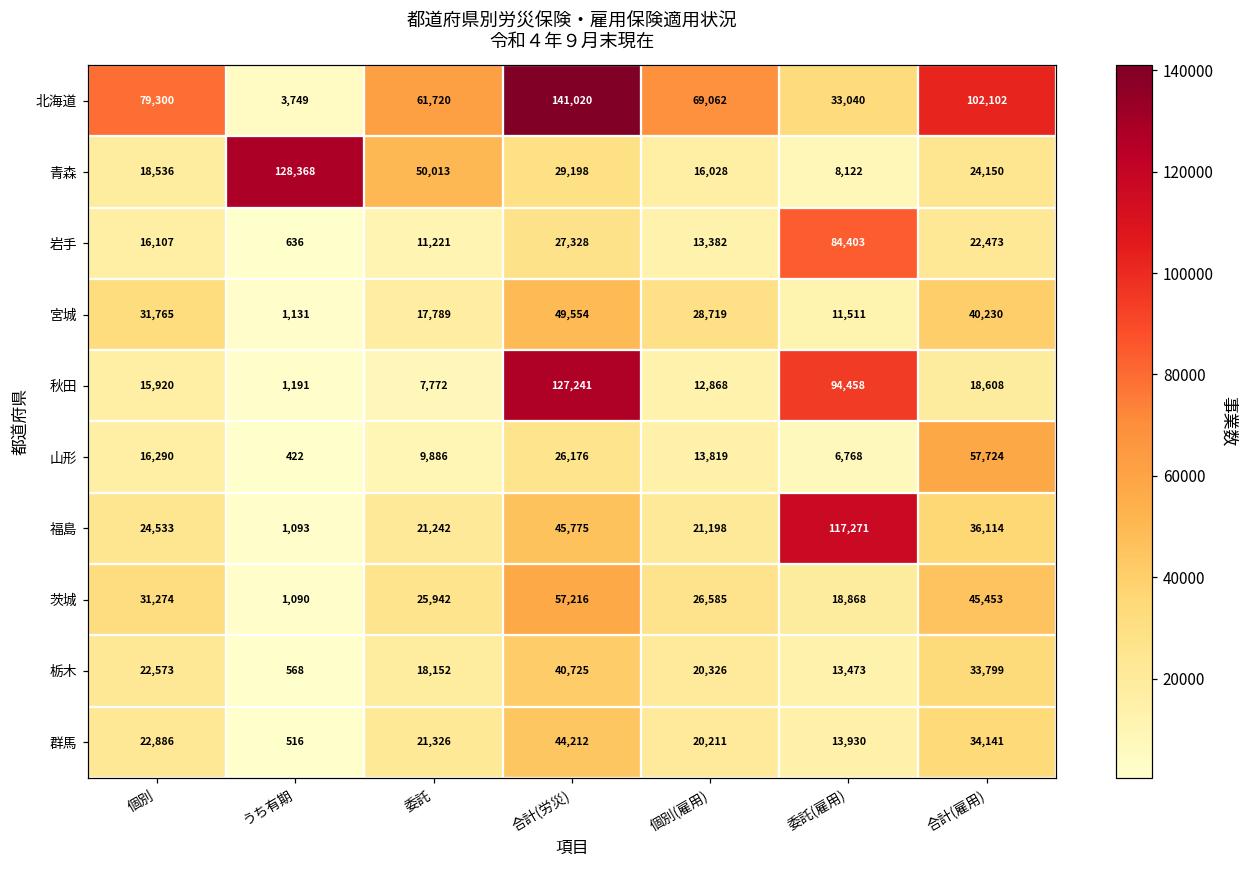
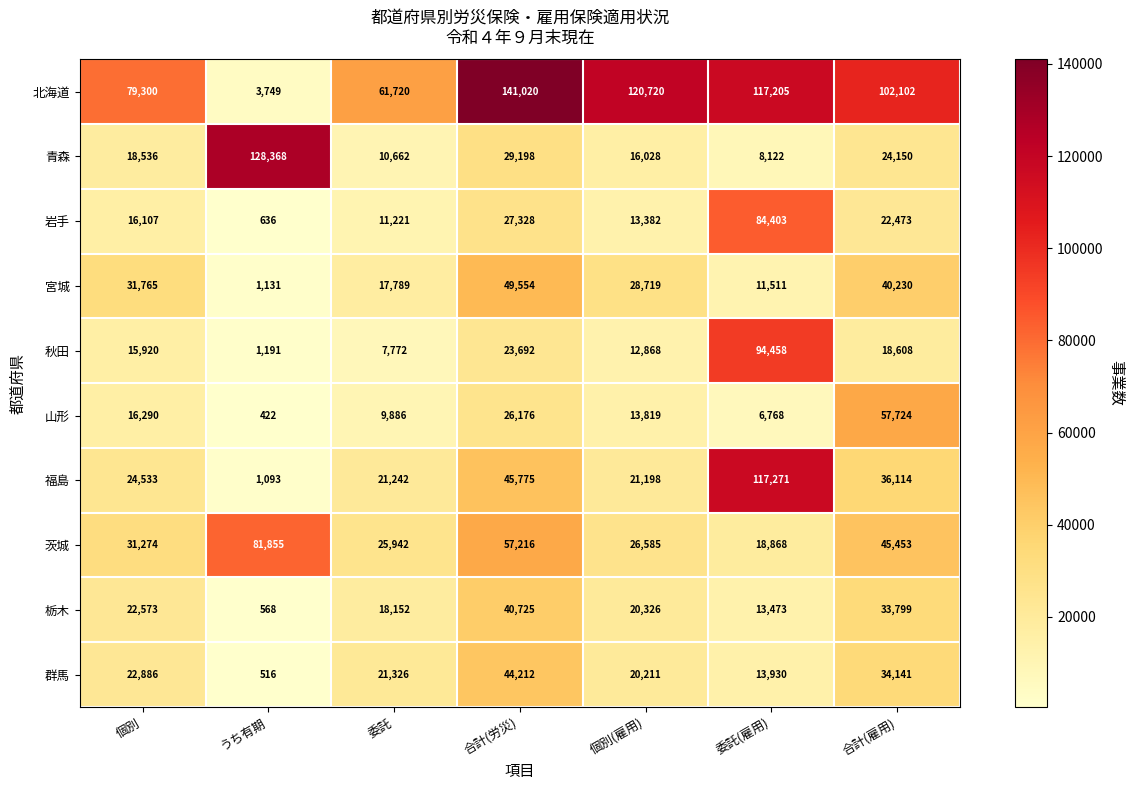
  {
    "北海道": {
      "個別": "79,300",
      "うち有期": "3,749",
      "委託": "61,720",
      "合計(労災)": "141,020",
-     "個別(雇用)": "69,062",
-     "委託(雇用)": "33,040",
+     "個別(雇用)": "120,720",
+     "委託(雇用)": "117,205",
      "合計(雇用)": "102,102"
    },
    "青森": {
      "個別": "18,536",
      "うち有期": "128,368",
-     "委託": "50,013",
+     "委託": "10,662",
      "合計(労災)": "29,198",
      "個別(雇用)": "16,028",
      "委託(雇用)": "8,122",
      "合計(雇用)": "24,150"
    },
    "岩手": {
      "個別": "16,107",
      "うち有期": "636",
      "委託": "11,221",
      "合計(労災)": "27,328",
      "個別(雇用)": "13,382",
      "委託(雇用)": "84,403",
      "合計(雇用)": "22,473"
    },
    "宮城": {
      "個別": "31,765",
      "うち有期": "1,131",
      "委託": "17,789",
      "合計(労災)": "49,554",
      "個別(雇用)": "28,719",
      "委託(雇用)": "11,511",
      "合計(雇用)": "40,230"
    },
    "秋田": {
      "個別": "15,920",
      "うち有期": "1,191",
      "委託": "7,772",
-     "合計(労災)": "127,241",
+     "合計(労災)": "23,692",
      "個別(雇用)": "12,868",
      "委託(雇用)": "94,458",
      "合計(雇用)": "18,608"
    },
    "山形": {
      "個別": "16,290",
      "うち有期": "422",
      "委託": "9,886",
      "合計(労災)": "26,176",
      "個別(雇用)": "13,819",
      "委託(雇用)": "6,768",
      "合計(雇用)": "57,724"
    },
    "福島": {
      "個別": "24,533",
      "うち有期": "1,093",
      "委託": "21,242",
      "合計(労災)": "45,775",
      "個別(雇用)": "21,198",
      "委託(雇用)": "117,271",
      "合計(雇用)": "36,114"
    },
    "茨城": {
      "個別": "31,274",
-     "うち有期": "1,090",
+     "うち有期": "81,855",
      "委託": "25,942",
      "合計(労災)": "57,216",
      "個別(雇用)": "26,585",
      "委託(雇用)": "18,868",
      "合計(雇用)": "45,453"
    },
    "栃木": {
      "個別": "22,573",
      "うち有期": "568",
      "委託": "18,152",
      "合計(労災)": "40,725",
      "個別(雇用)": "20,326",
      "委託(雇用)": "13,473",
      "合計(雇用)": "33,799"
    },
    "群馬": {
      "個別": "22,886",
      "うち有期": "516",
      "委託": "21,326",
      "合計(労災)": "44,212",
      "個別(雇用)": "20,211",
      "委託(雇用)": "13,930",
      "合計(雇用)": "34,141"
    }
  }
